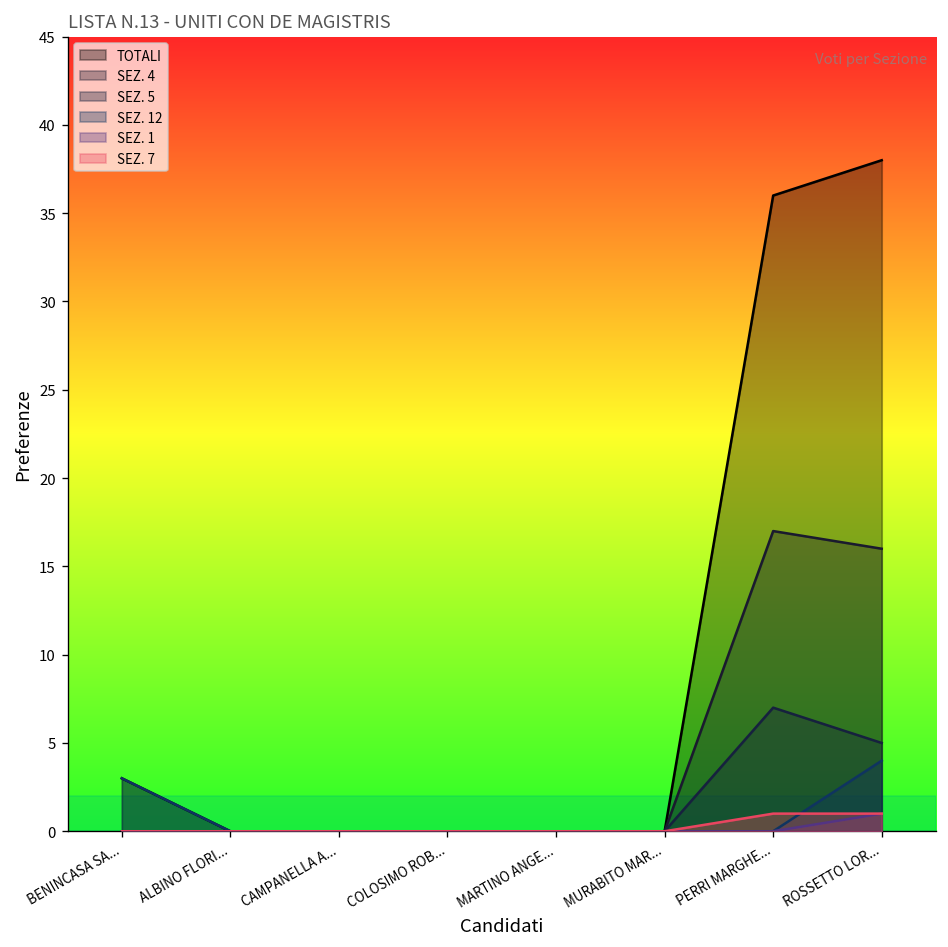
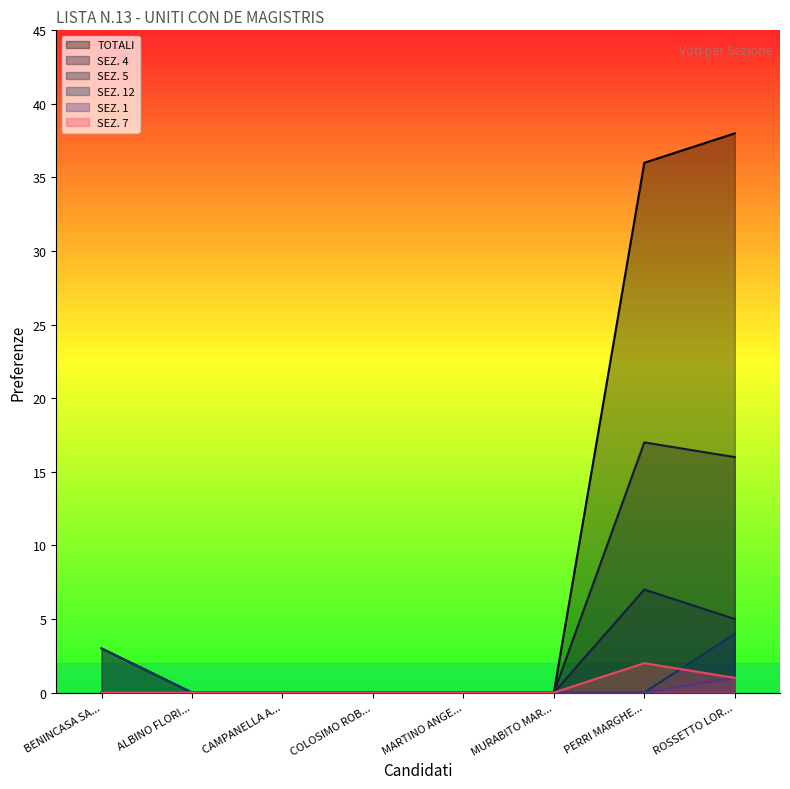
  {
    "SEZ. 7": {
-     "PERRI MARGHE...": 1
+     "PERRI MARGHE...": 2
    }
  }
